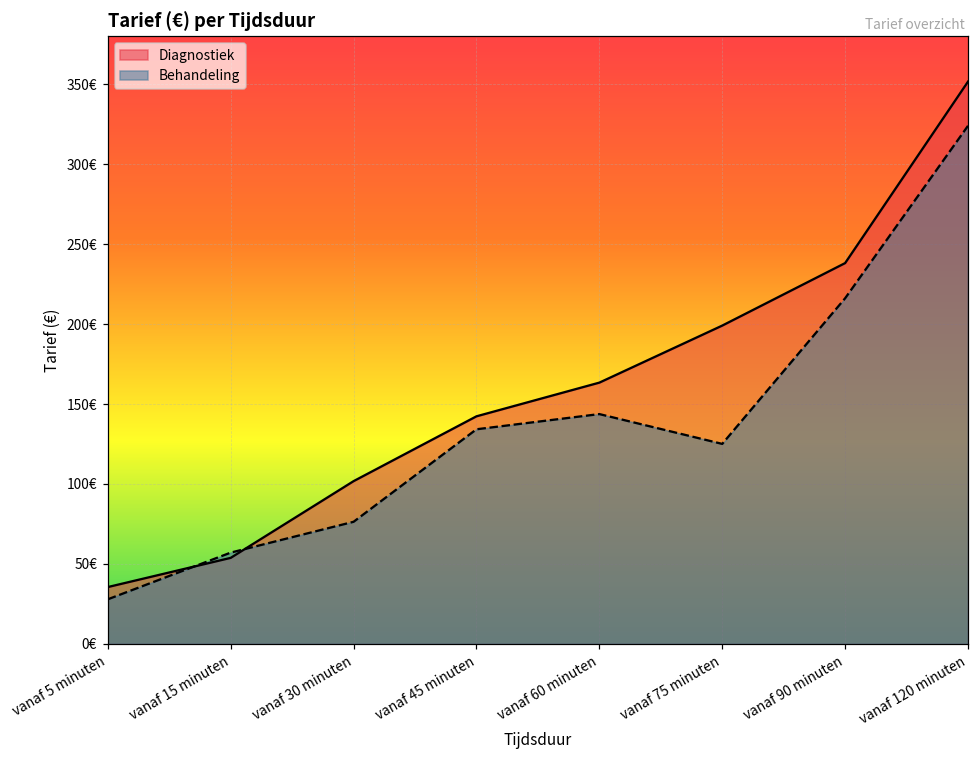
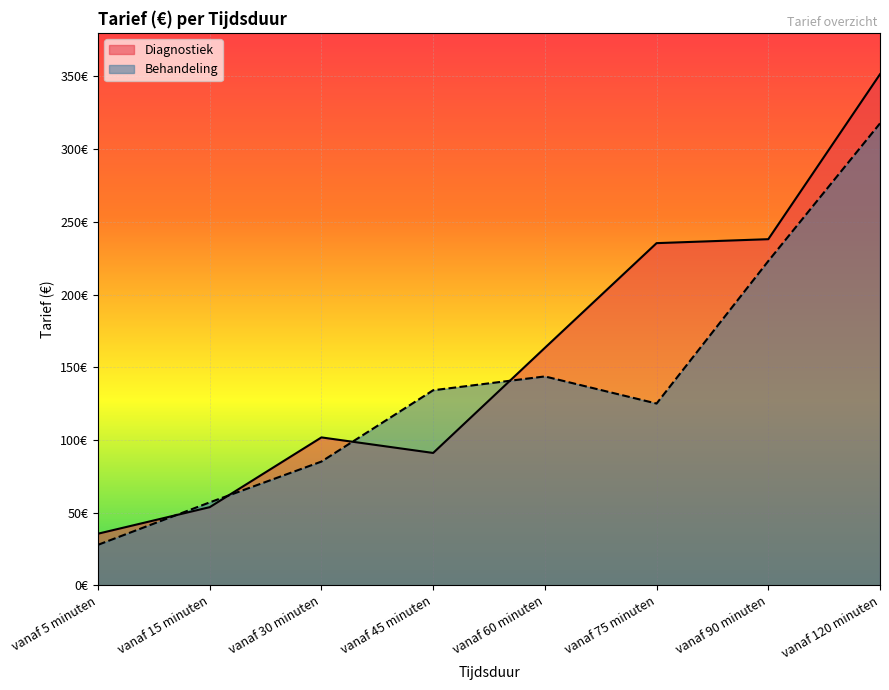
  {
    "Diagnostiek": {
      "vanaf 5 minuten": "36€",
      "vanaf 15 minuten": "54€",
      "vanaf 30 minuten": "102€",
-     "vanaf 45 minuten": "142€",
+     "vanaf 45 minuten": "91€",
      "vanaf 60 minuten": "163€",
-     "vanaf 75 minuten": "199€",
+     "vanaf 75 minuten": "235€",
      "vanaf 90 minuten": "238€",
      "vanaf 120 minuten": "352€"
    },
    "Behandeling": {
      "vanaf 5 minuten": "28€",
      "vanaf 15 minuten": "57€",
-     "vanaf 30 minuten": "76€",
+     "vanaf 30 minuten": "85€",
      "vanaf 45 minuten": "134€",
      "vanaf 60 minuten": "144€",
      "vanaf 75 minuten": "125€",
-     "vanaf 90 minuten": "216€",
-     "vanaf 120 minuten": "324€"
+     "vanaf 90 minuten": "223€",
+     "vanaf 120 minuten": "318€"
    }
  }
